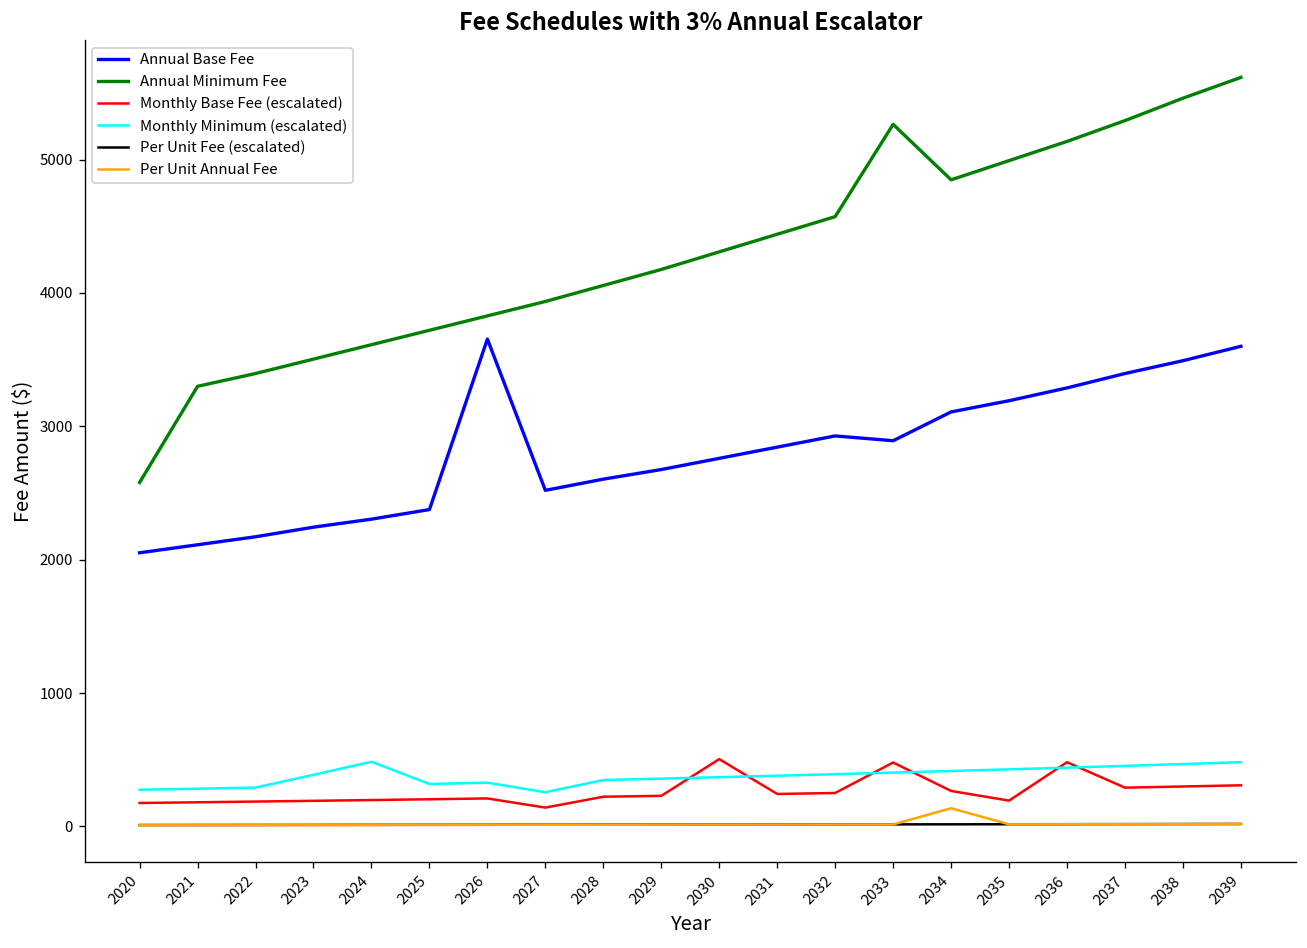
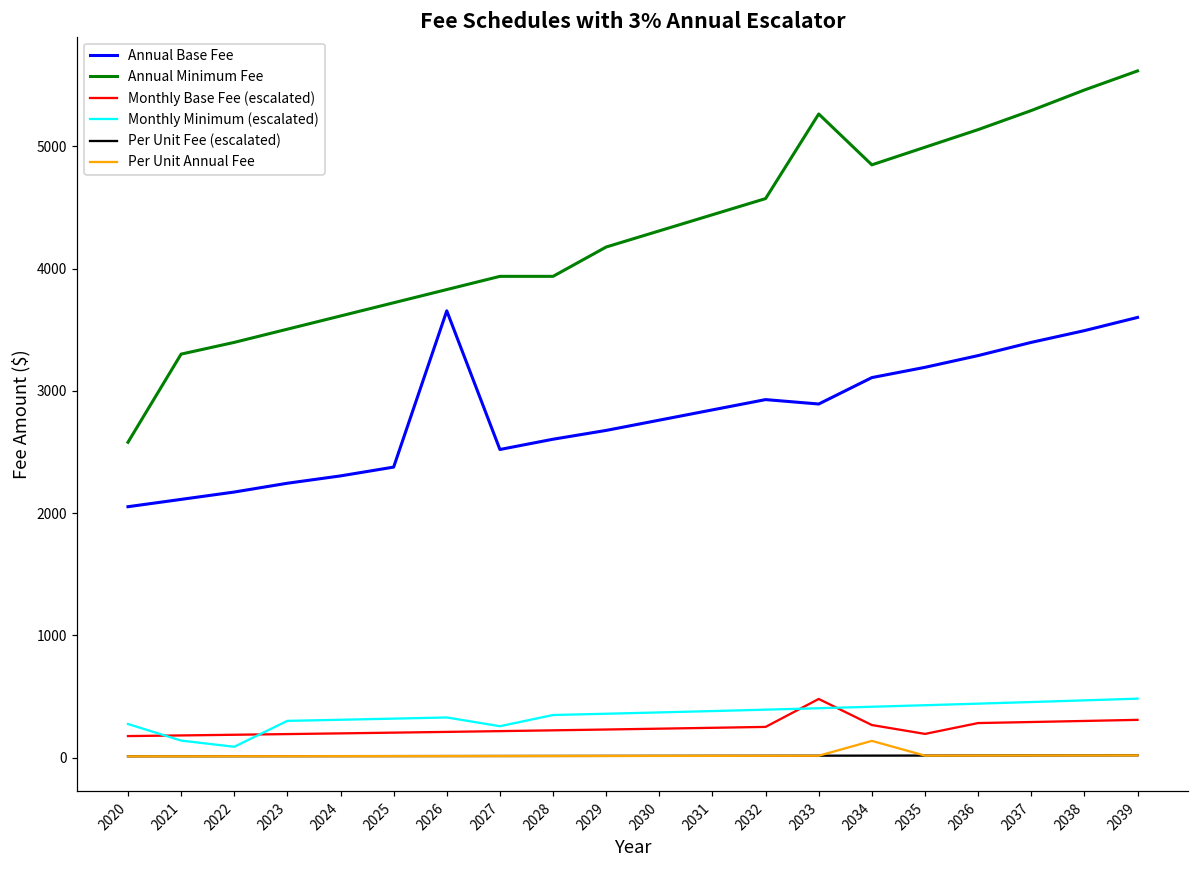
  {
    "Annual Base Fee": {
      "2020": 2050,
      "2021": 2110,
      "2022": 2170,
      "2023": 2240,
      "2024": 2300,
      "2025": 2380,
      "2026": 3650,
      "2027": 2520,
      "2028": 2600,
      "2029": 2680,
      "2030": 2760,
      "2031": 2840,
      "2032": 2930,
      "2033": 2890,
      "2034": 3110,
      "2035": 3190,
      "2036": 3290,
      "2037": 3400,
      "2038": 3490,
      "2039": 3600
    },
    "Annual Minimum Fee": {
      "2020": 2580,
      "2021": 3300,
      "2022": 3400,
      "2023": 3500,
      "2024": 3610,
      "2025": 3720,
      "2026": 3830,
      "2027": 3940,
-     "2028": 4060,
+     "2028": 3940,
      "2029": 4180,
      "2030": 4310,
      "2031": 4440,
      "2032": 4570,
      "2033": 5260,
      "2034": 4850,
      "2035": 4990,
      "2036": 5140,
      "2037": 5290,
      "2038": 5460,
      "2039": 5620
    },
    "Monthly Base Fee (escalated)": {
      "2020": 180,
      "2021": 180,
      "2022": 190,
      "2023": 190,
      "2024": 200,
      "2025": 200,
      "2026": 210,
-     "2027": 140,
+     "2027": 220,
      "2028": 220,
      "2029": 230,
-     "2030": 510,
+     "2030": 240,
      "2031": 240,
      "2032": 250,
      "2033": 480,
      "2034": 270,
      "2035": 190,
-     "2036": 480,
+     "2036": 280,
      "2037": 290,
      "2038": 300,
      "2039": 310
    },
    "Monthly Minimum (escalated)": {
      "2020": 280,
-     "2021": 280,
-     "2022": 290,
-     "2023": 390,
-     "2024": 490,
+     "2021": 140,
+     "2022": 90,
+     "2023": 300,
+     "2024": 310,
      "2025": 320,
      "2026": 330,
      "2027": 260,
      "2028": 350,
      "2029": 360,
      "2030": 370,
      "2031": 380,
      "2032": 390,
      "2033": 400,
      "2034": 420,
      "2035": 430,
      "2036": 440,
      "2037": 450,
      "2038": 470,
      "2039": 480
    },
    "Per Unit Fee (escalated)": {
      "2034": 20
    },
    "Per Unit Annual Fee": {
      "2034": 140
    }
  }
